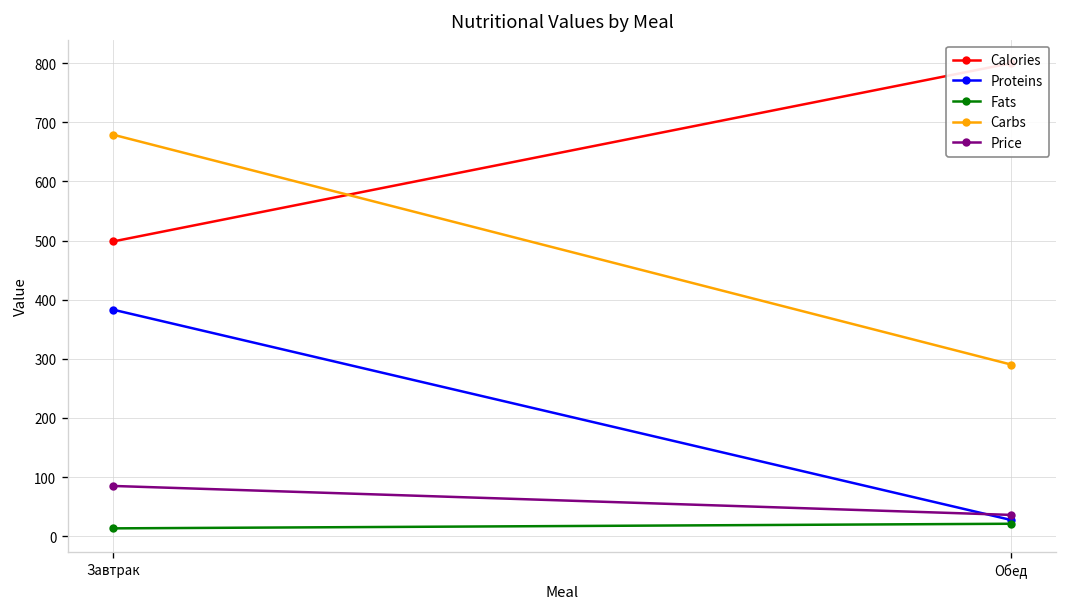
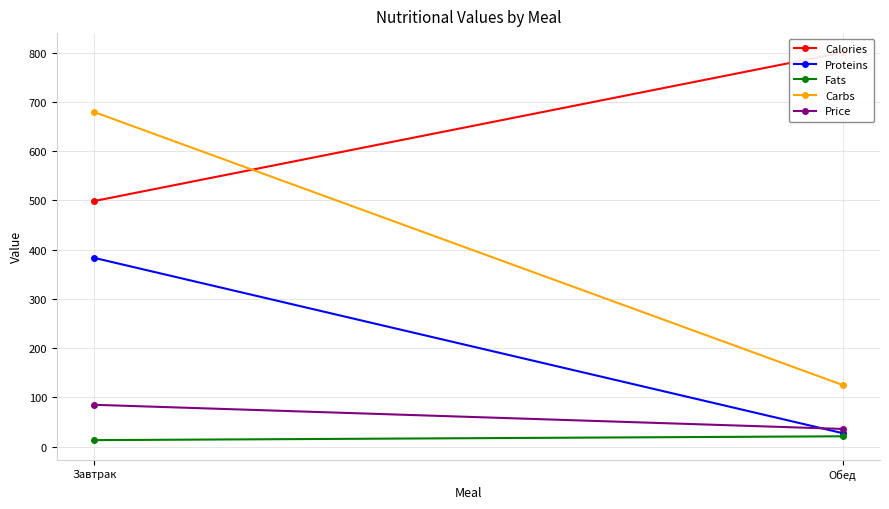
  {
    "Calories": {
      "Завтрак": 500
    },
    "Proteins": {
      "Завтрак": 380,
      "Обед": 30
    },
    "Fats": {
      "Завтрак": 10,
      "Обед": 20
    },
    "Carbs": {
      "Завтрак": 680,
-     "Обед": 290
+     "Обед": 130
    },
    "Price": {
      "Завтрак": 90,
      "Обед": 40
    }
  }
